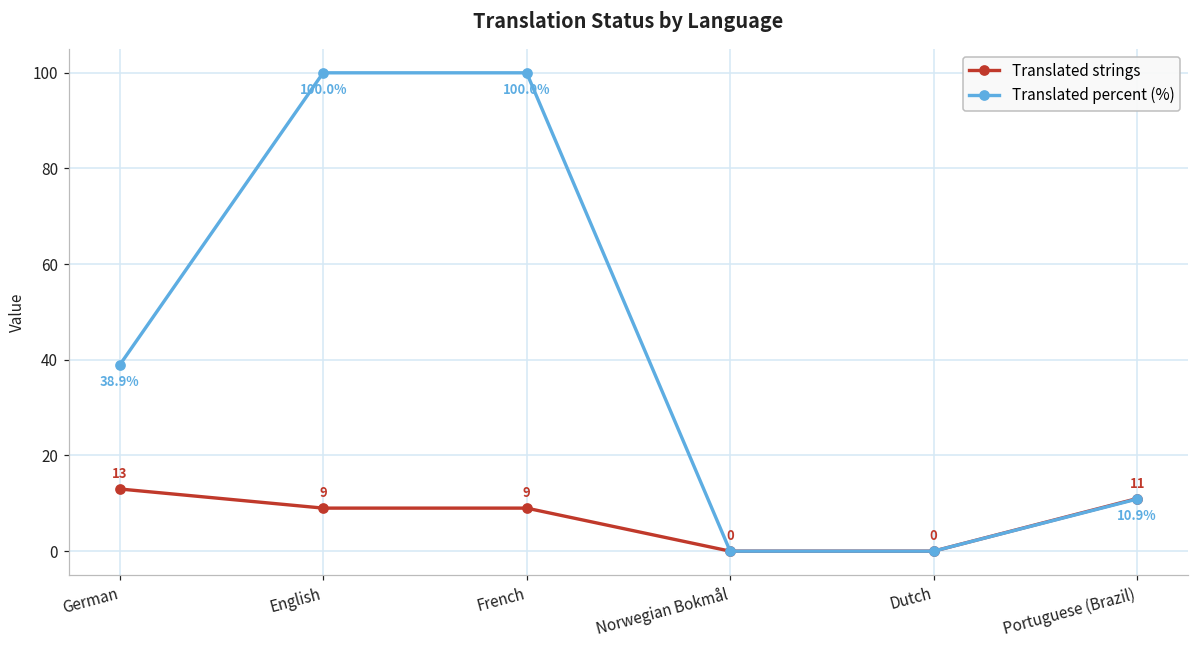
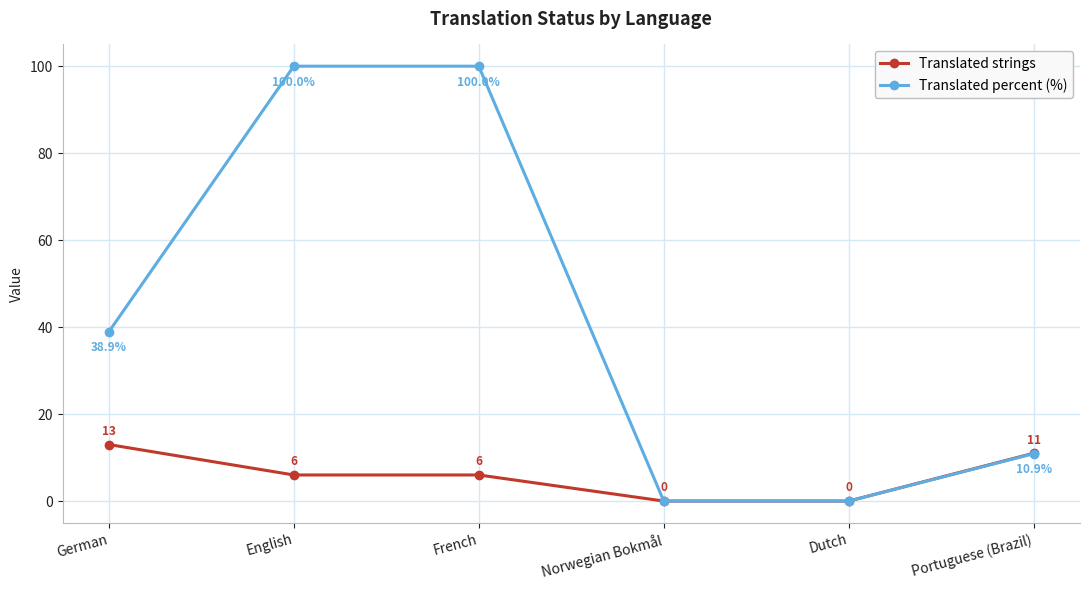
  {
    "Translated strings": {
      "German": "13",
-     "English": "9",
-     "French": "9"
+     "English": "6",
+     "French": "6"
    },
    "Translated percent (%)": {
      "German": "38.9%",
      "English": "100.0%",
      "French": "100.0%"
    }
  }
